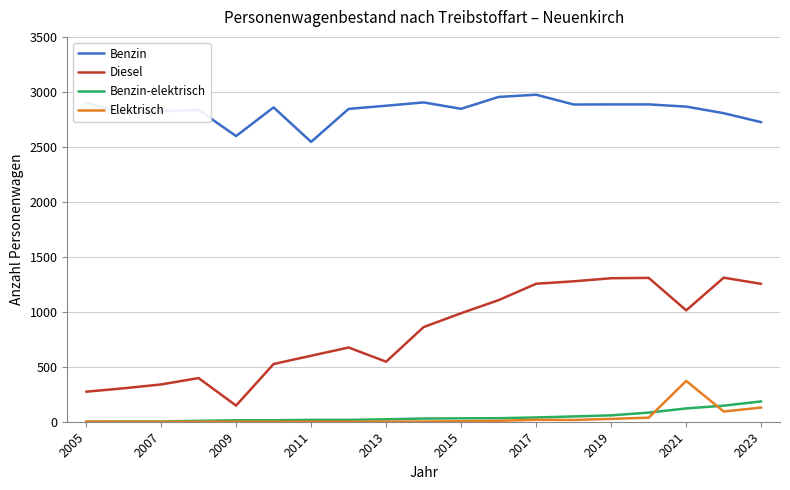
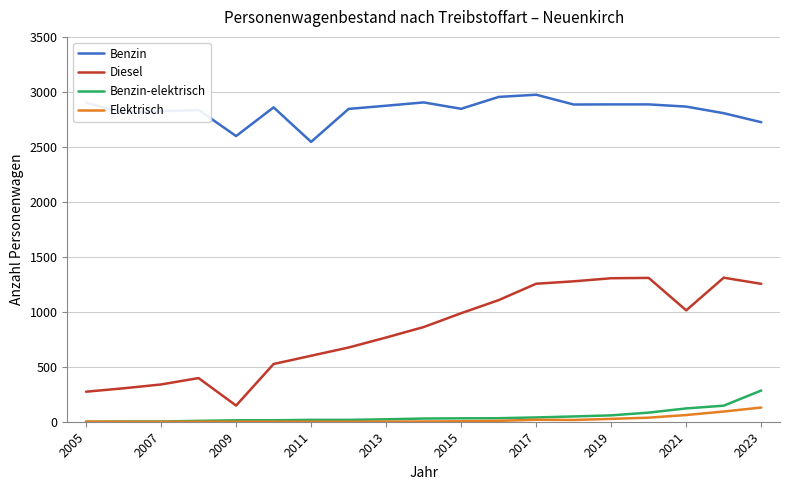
  {
    "Benzin": {
      "2009": 2600,
      "2011": 2550,
      "2013": 2870,
      "2015": 2850,
      "2017": 2970,
      "2019": 2890,
      "2021": 2870,
      "2023": 2720
    },
    "Diesel": {
      "2005": 270,
      "2007": 340,
      "2009": 150,
      "2011": 600,
-     "2013": 550,
+     "2013": 770,
      "2015": 990,
      "2017": 1260,
      "2019": 1310,
      "2021": 1010,
      "2023": 1250
    },
    "Benzin-elektrisch": {
      "2015": 30,
      "2019": 60,
      "2021": 120,
-     "2023": 190
+     "2023": 280
    },
    "Elektrisch": {
      "2015": 0,
      "2019": 30,
-     "2021": 370,
+     "2021": 60,
      "2023": 130
    }
  }
